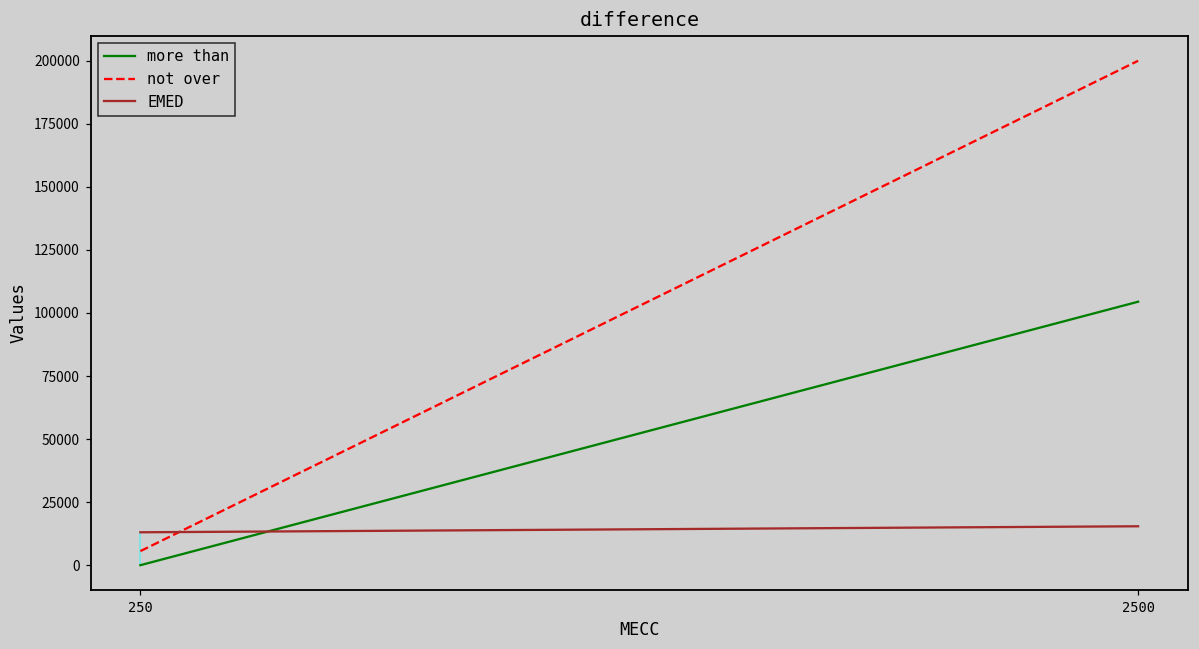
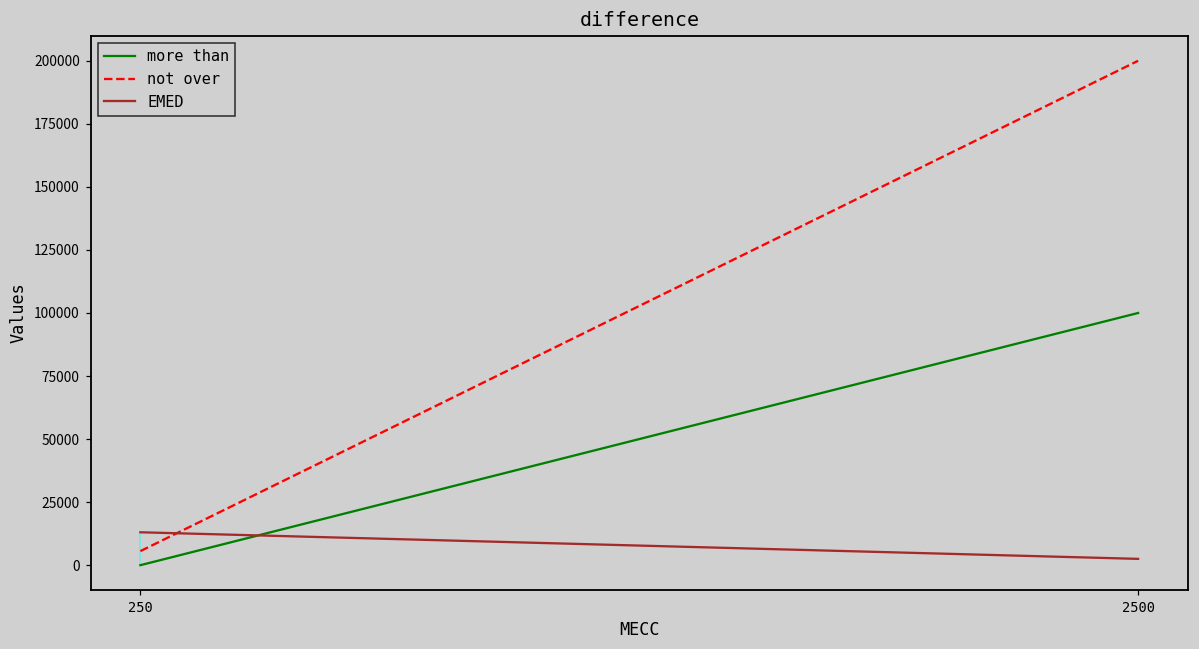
  {
    "more than": {
      "250": 0,
-     "2500": 104000
+     "2500": 100000
    },
    "not over": {
      "250": 6000,
      "2500": 200000
    },
    "EMED": {
      "250": 13000,
-     "2500": 15000
+     "2500": 3000
    }
  }
